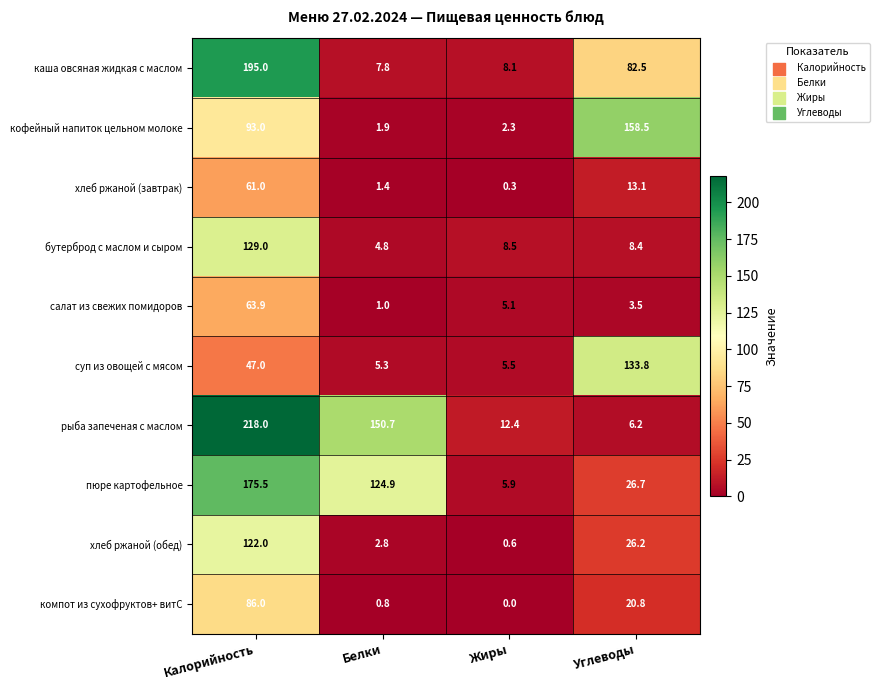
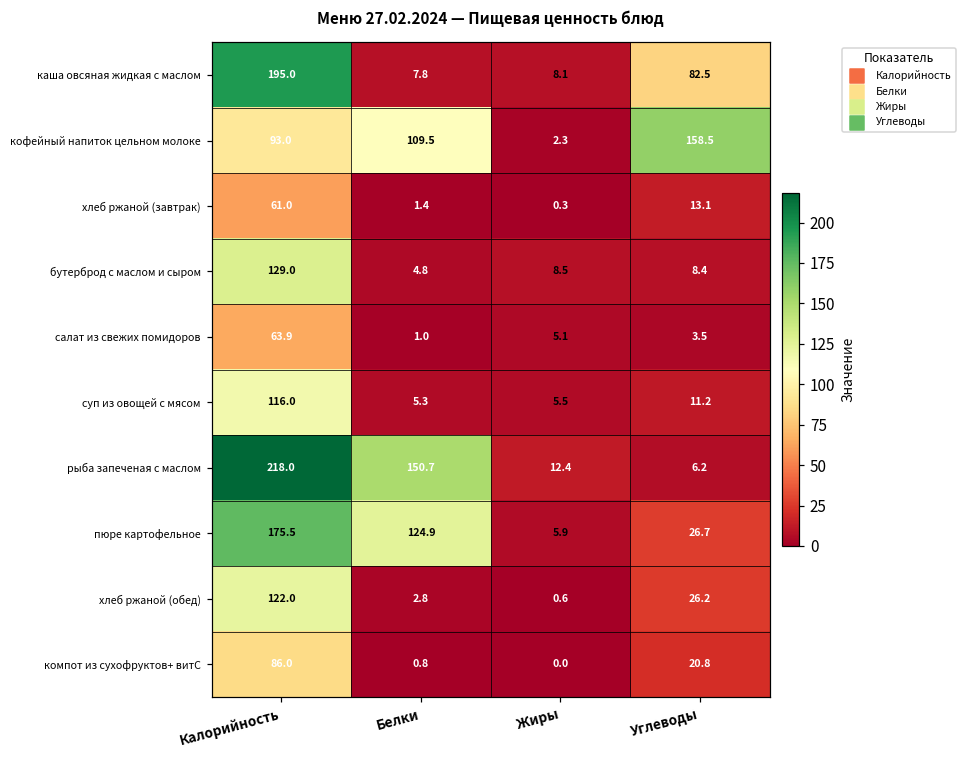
  {
    "каша овсяная жидкая с маслом": {
      "Калорийность": 195.0,
      "Белки": 7.8,
      "Жиры": 8.1,
      "Углеводы": 82.5
    },
    "кофейный напиток цельном молоке": {
      "Калорийность": 93.0,
-     "Белки": 1.9,
+     "Белки": 109.5,
      "Жиры": 2.3,
      "Углеводы": 158.5
    },
    "хлеб ржаной (завтрак)": {
      "Калорийность": 61.0,
      "Белки": 1.4,
      "Жиры": 0.3,
      "Углеводы": 13.1
    },
    "бутерброд с маслом и сыром": {
      "Калорийность": 129.0,
      "Белки": 4.8,
      "Жиры": 8.5,
      "Углеводы": 8.4
    },
    "салат из свежих помидоров": {
      "Калорийность": 63.9,
      "Белки": 1.0,
      "Жиры": 5.1,
      "Углеводы": 3.5
    },
    "суп из овощей с мясом": {
-     "Калорийность": 47.0,
+     "Калорийность": 116.0,
      "Белки": 5.3,
      "Жиры": 5.5,
-     "Углеводы": 133.8
+     "Углеводы": 11.2
    },
    "рыба запеченая с маслом": {
      "Калорийность": 218.0,
      "Белки": 150.7,
      "Жиры": 12.4,
      "Углеводы": 6.2
    },
    "пюре картофельное": {
      "Калорийность": 175.5,
      "Белки": 124.9,
      "Жиры": 5.9,
      "Углеводы": 26.7
    },
    "хлеб ржаной (обед)": {
      "Калорийность": 122.0,
      "Белки": 2.8,
      "Жиры": 0.6,
      "Углеводы": 26.2
    },
    "компот из сухофруктов+ витС": {
      "Калорийность": 86.0,
      "Белки": 0.8,
      "Жиры": 0.0,
      "Углеводы": 20.8
    }
  }
